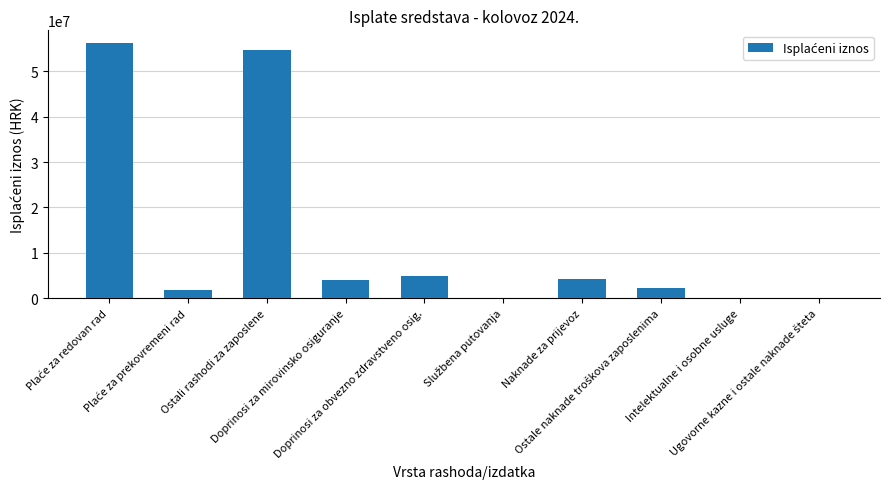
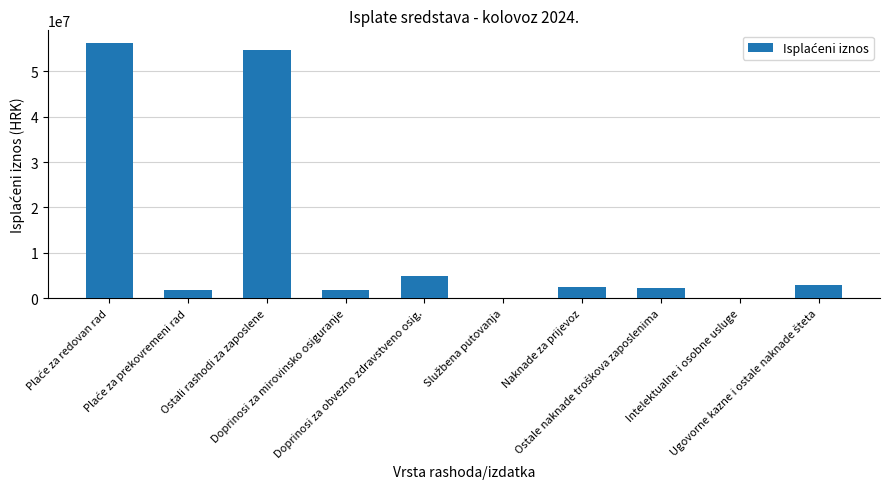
  {
    "Plaće za redovan rad": 56000000,
    "Plaće za prekovremeni rad": 2000000,
    "Ostali rashodi za zaposlene": 55000000,
-   "Doprinosi za mirovinsko osiguranje": 4000000,
+   "Doprinosi za mirovinsko osiguranje": 2000000,
    "Doprinosi za obvezno zdravstveno osig.": 5000000,
-   "Naknade za prijevoz": 4000000,
+   "Naknade za prijevoz": 2000000,
    "Ostale naknade troškova zaposlenima": 2000000,
-   "Ugovorne kazne i ostale naknade šteta": 0
+   "Ugovorne kazne i ostale naknade šteta": 3000000
  }
